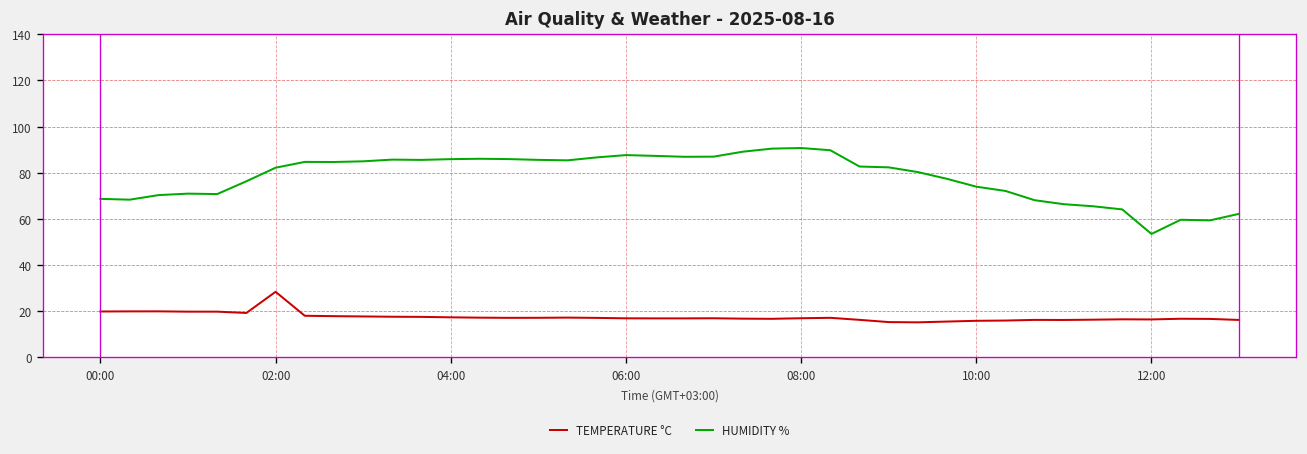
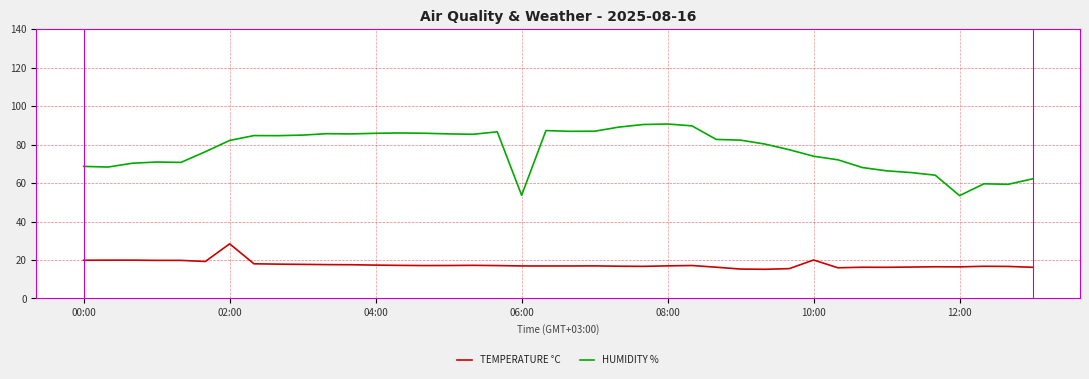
  {
    "TEMPERATURE °C": {
      "00:00": 20,
      "02:00": 28,
      "04:00": 17,
      "06:00": 17,
      "08:00": 17,
-     "10:00": 16,
+     "10:00": 20,
      "12:00": 16
    },
    "HUMIDITY %": {
      "00:00": 69,
      "02:00": 82,
      "04:00": 86,
-     "06:00": 88,
+     "06:00": 54,
      "08:00": 91,
      "10:00": 74,
      "12:00": 53
    }
  }
